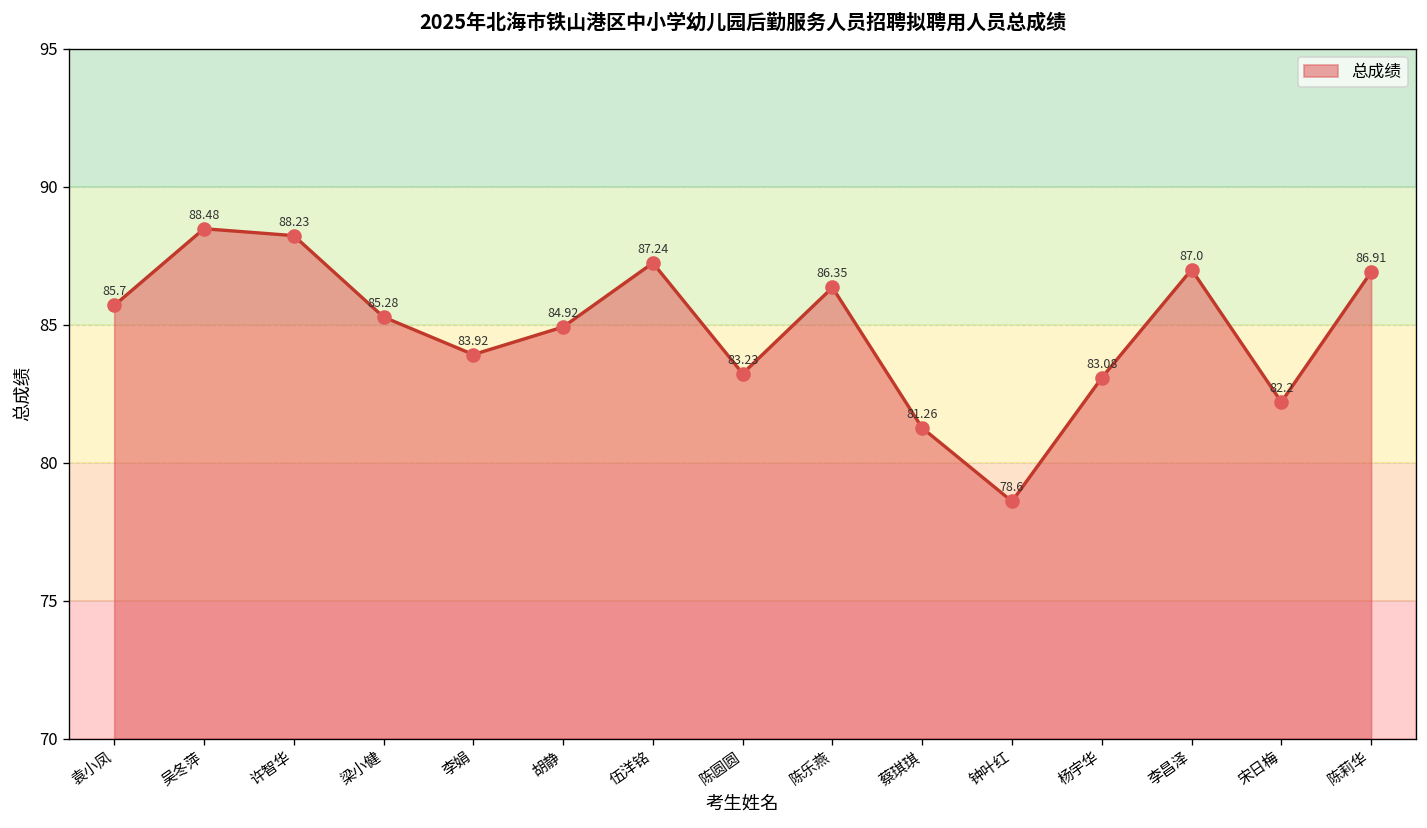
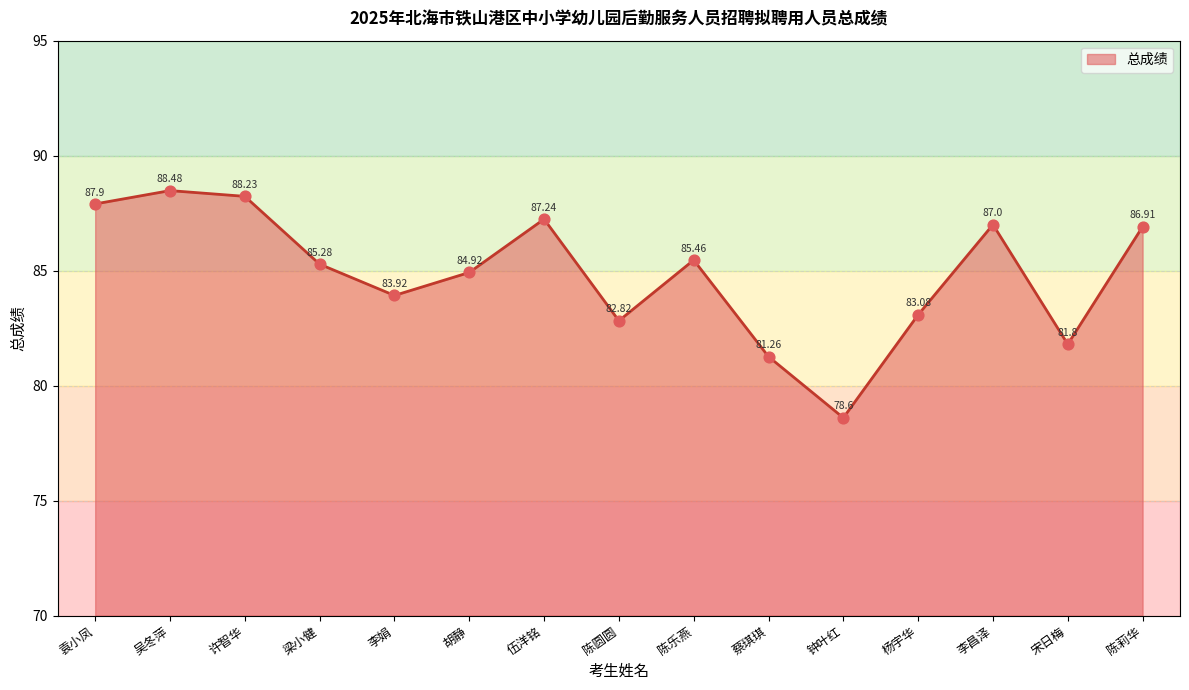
  {
-   "袁小凤": 85.7,
+   "袁小凤": 87.9,
    "吴冬萍": 88.48,
    "许智华": 88.23,
    "梁小健": 85.28,
    "李娟": 83.92,
    "胡静": 84.92,
    "伍洋铭": 87.24,
-   "陈圆圆": 83.23,
-   "陈乐燕": 86.35,
+   "陈圆圆": 82.82,
+   "陈乐燕": 85.46,
    "蔡琪琪": 81.26,
    "钟叶红": 78.6,
    "杨宇华": 83.08,
    "李昌泽": 87.0,
-   "宋日梅": 82.2,
+   "宋日梅": 81.8,
    "陈莉华": 86.91
  }
